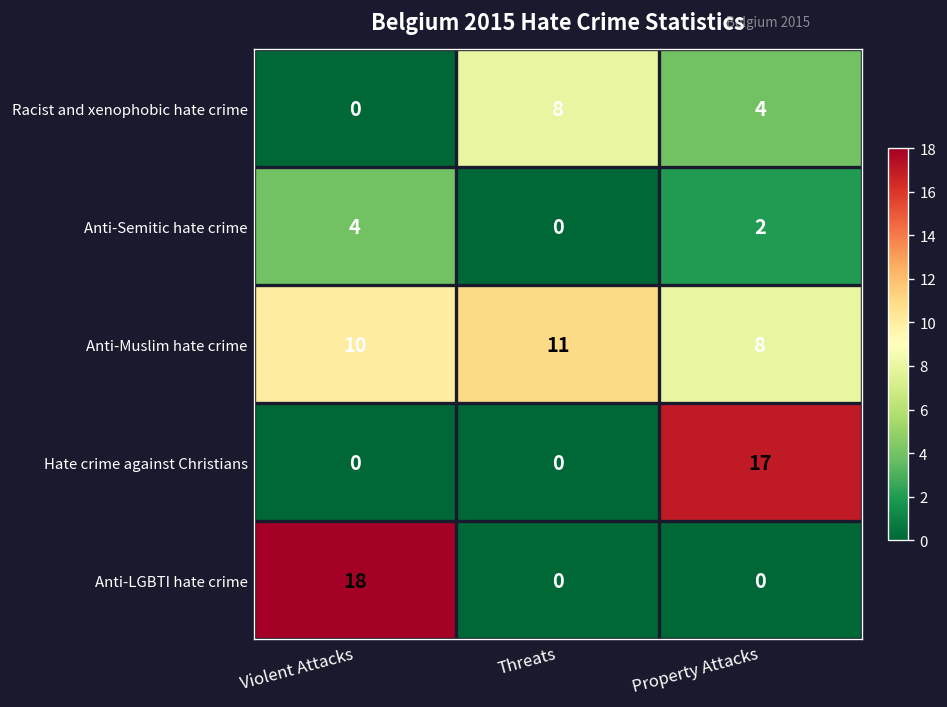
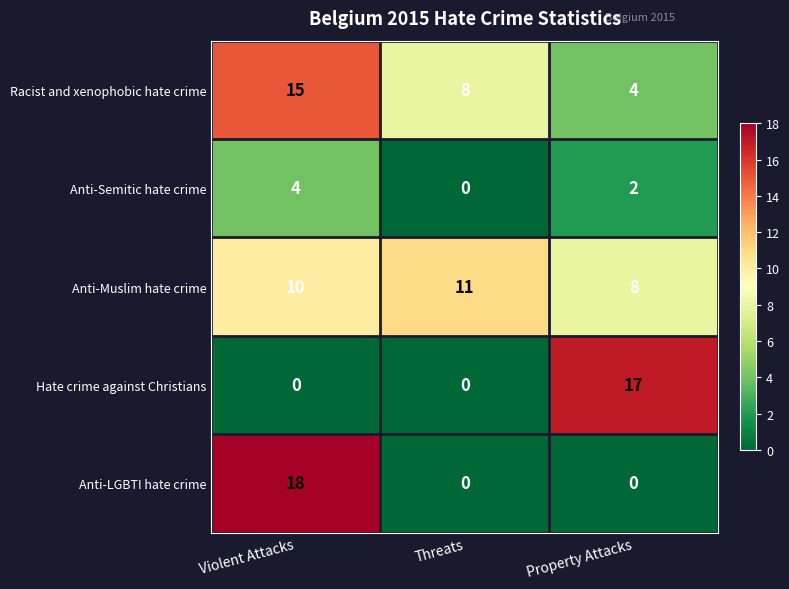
  {
    "Racist and xenophobic hate crime": {
-     "Violent Attacks": 0,
+     "Violent Attacks": 15,
      "Threats": 8,
      "Property Attacks": 4
    },
    "Anti-Semitic hate crime": {
      "Violent Attacks": 4,
      "Threats": 0,
      "Property Attacks": 2
    },
    "Anti-Muslim hate crime": {
      "Violent Attacks": 10,
      "Threats": 11,
      "Property Attacks": 8
    },
    "Hate crime against Christians": {
      "Violent Attacks": 0,
      "Threats": 0,
      "Property Attacks": 17
    },
    "Anti-LGBTI hate crime": {
      "Violent Attacks": 18,
      "Threats": 0,
      "Property Attacks": 0
    }
  }
